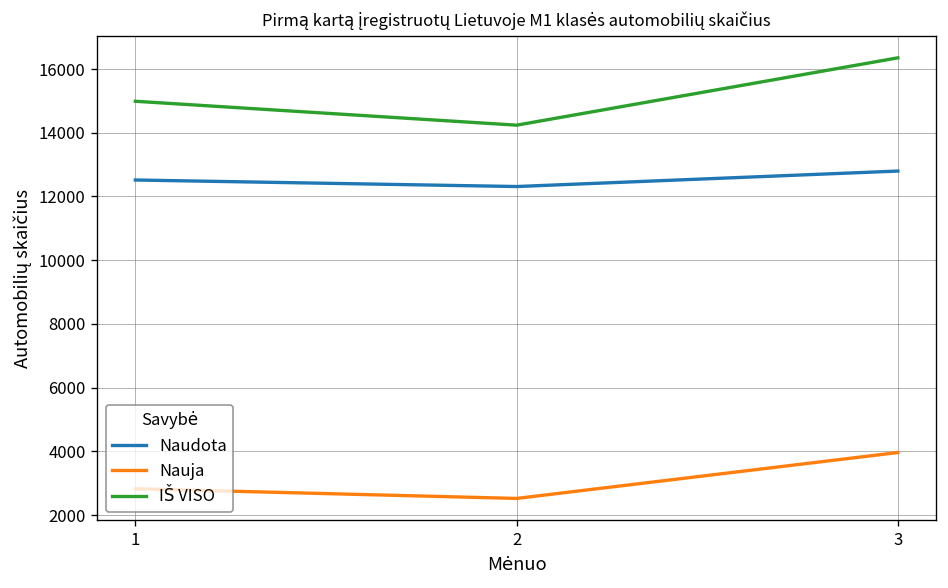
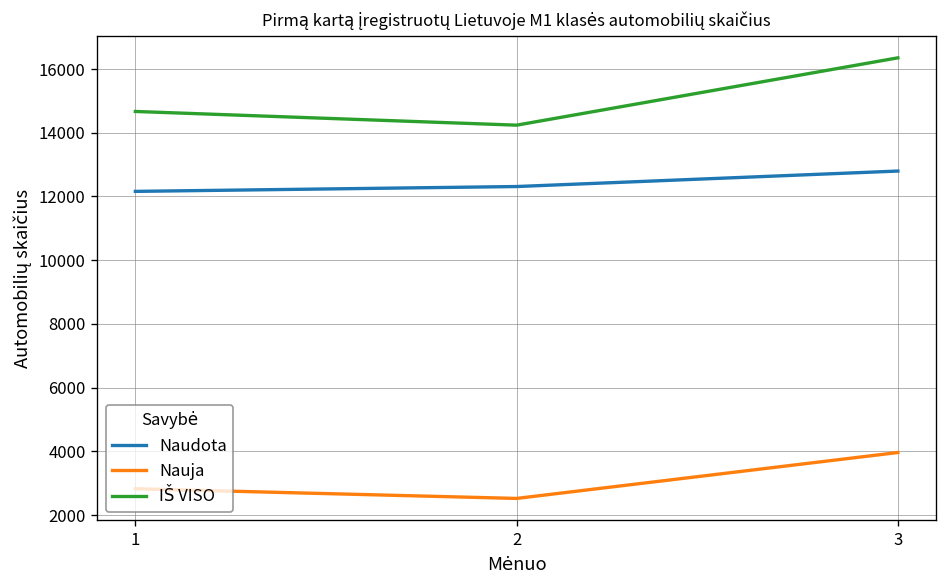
  {
    "Naudota": {
-     "1": 12500,
+     "1": 12200,
      "2": 12300,
      "3": 12800
    },
    "Nauja": {
      "2": 2500,
      "3": 4000
    },
    "IŠ VISO": {
-     "1": 15000,
+     "1": 14700,
      "2": 14200,
      "3": 16400
    }
  }
